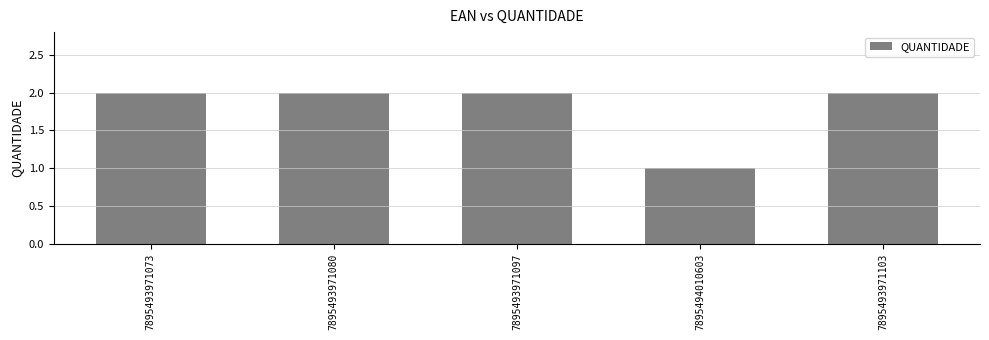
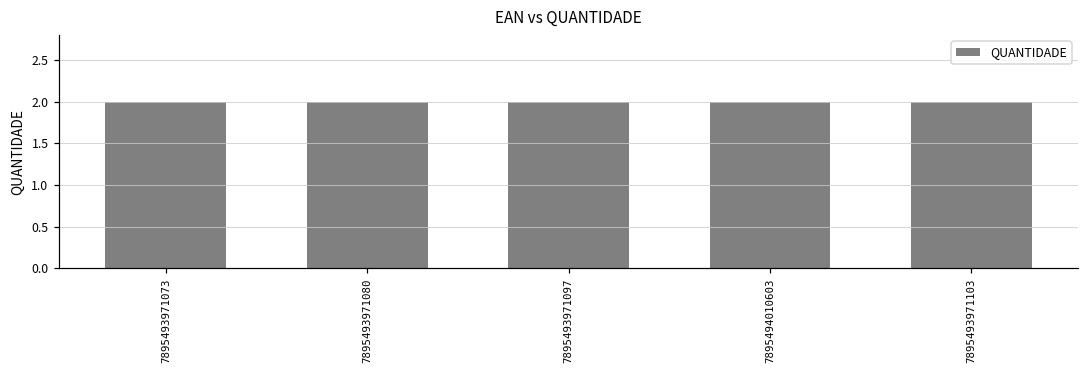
  {
    "7895493971073": 2,
    "7895493971080": 2,
    "7895493971097": 2,
-   "7895494010603": 1,
+   "7895494010603": 2,
    "7895493971103": 2
  }
